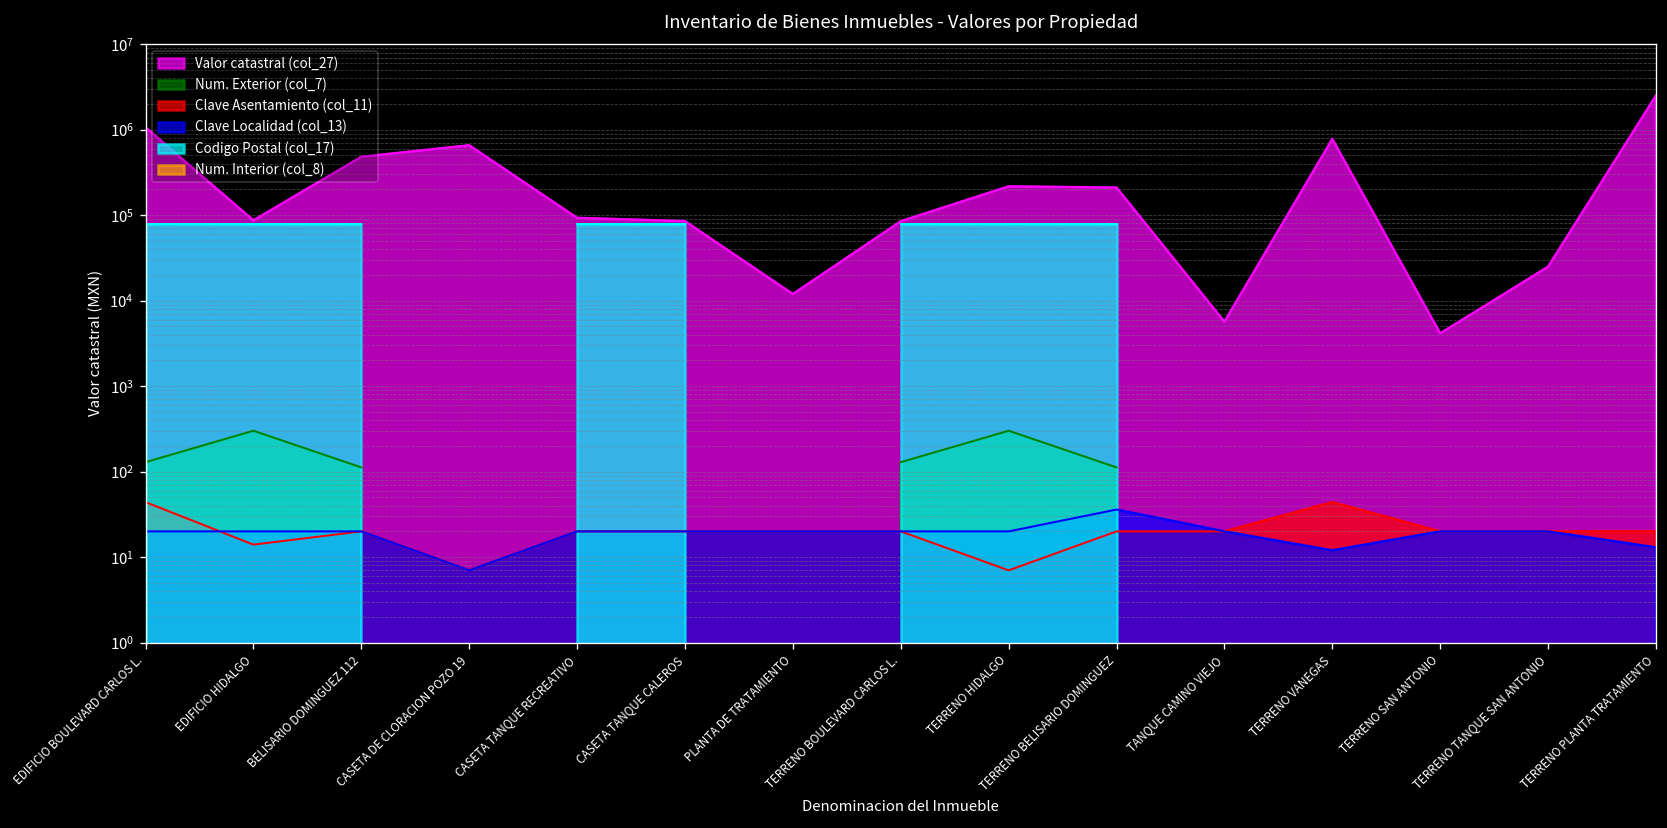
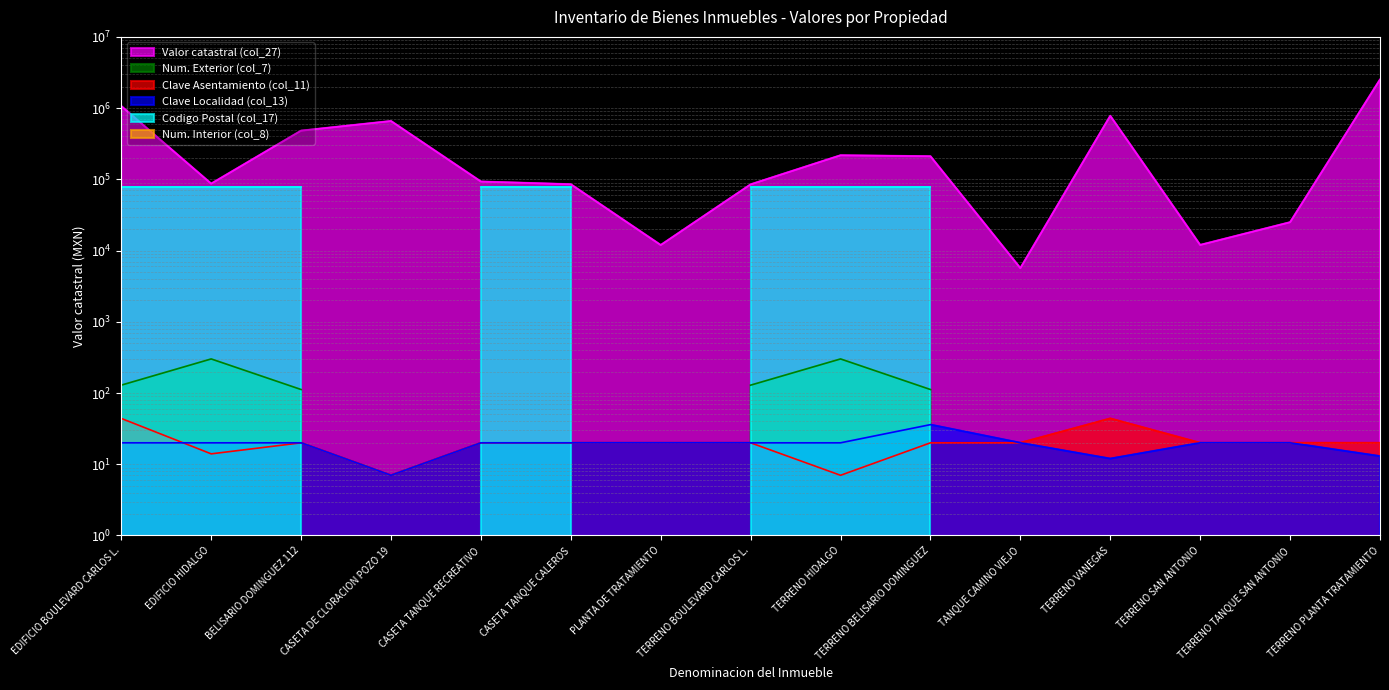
  {
    "Valor catastral (col_27)": {
      "EDIFICIO BOULEVARD CARLOS L.": 1100000,
      "EDIFICIO HIDALGO": 90000,
      "CASETA DE CLORACION POZO 19": 700000,
      "CASETA TANQUE RECREATIVO": 90000,
      "PLANTA DE TRATAMIENTO": 12000,
      "TERRENO HIDALGO": 220000,
      "TERRENO BELISARIO DOMINGUEZ": 210000,
      "TANQUE CAMINO VIEJO": 6000,
      "TERRENO VANEGAS": 800000,
-     "TERRENO SAN ANTONIO": 4000,
+     "TERRENO SAN ANTONIO": 12000,
      "TERRENO TANQUE SAN ANTONIO": 25000,
      "TERRENO PLANTA TRATAMIENTO": 2500000
    },
    "Clave Asentamiento (col_11)": {
      "EDIFICIO BOULEVARD CARLOS L.": 40,
      "EDIFICIO HIDALGO": 14,
      "TERRENO HIDALGO": 7,
      "TERRENO BELISARIO DOMINGUEZ": 20,
      "TERRENO VANEGAS": 40,
      "TERRENO PLANTA TRATAMIENTO": 20
    },
    "Clave Localidad (col_13)": {
      "EDIFICIO BOULEVARD CARLOS L.": 20,
      "EDIFICIO HIDALGO": 20,
      "TERRENO HIDALGO": 20,
      "TERRENO BELISARIO DOMINGUEZ": 40,
      "TERRENO VANEGAS": 12,
      "TERRENO PLANTA TRATAMIENTO": 13
    }
  }
